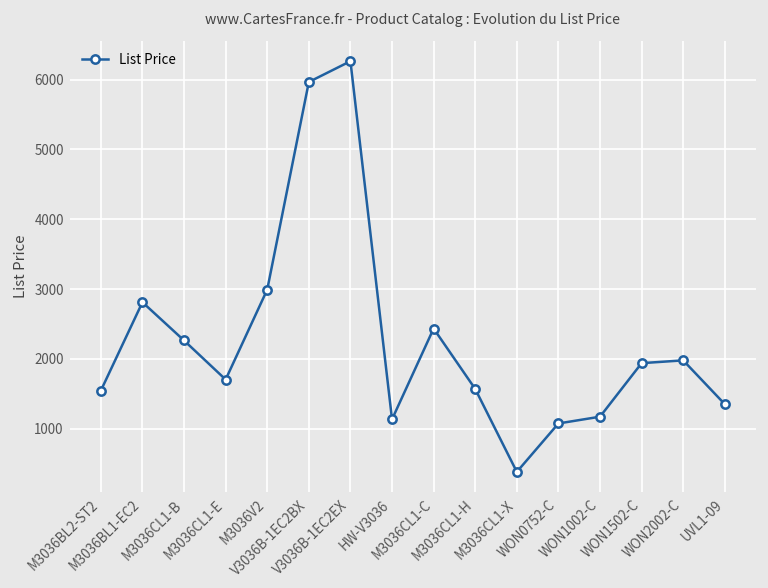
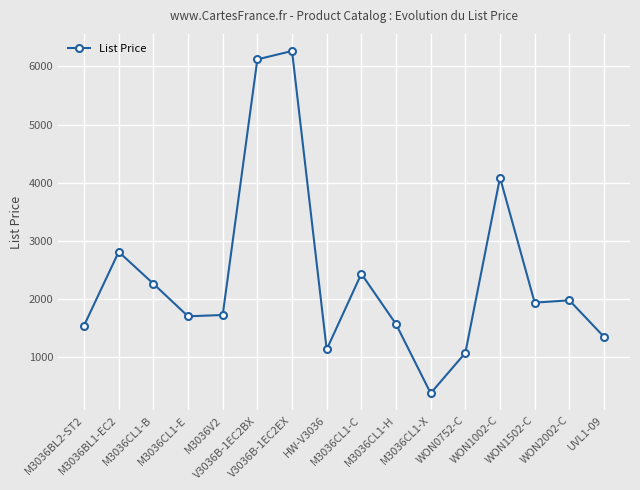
  {
    "M3036BL2-ST2": 1500,
    "M3036BL1-EC2": 2800,
    "M3036CL1-B": 2300,
    "M3036CL1-E": 1700,
-   "M3036V2": 3000,
-   "V3036B-1EC2BX": 6000,
+   "M3036V2": 1700,
+   "V3036B-1EC2BX": 6100,
    "V3036B-1EC2EX": 6300,
    "HW-V3036": 1100,
    "M3036CL1-C": 2400,
    "M3036CL1-H": 1600,
    "M3036CL1-X": 400,
    "WON0752-C": 1100,
-   "WON1002-C": 1200,
+   "WON1002-C": 4100,
    "WON1502-C": 1900,
    "WON2002-C": 2000,
    "UVL1-09": 1400
  }
